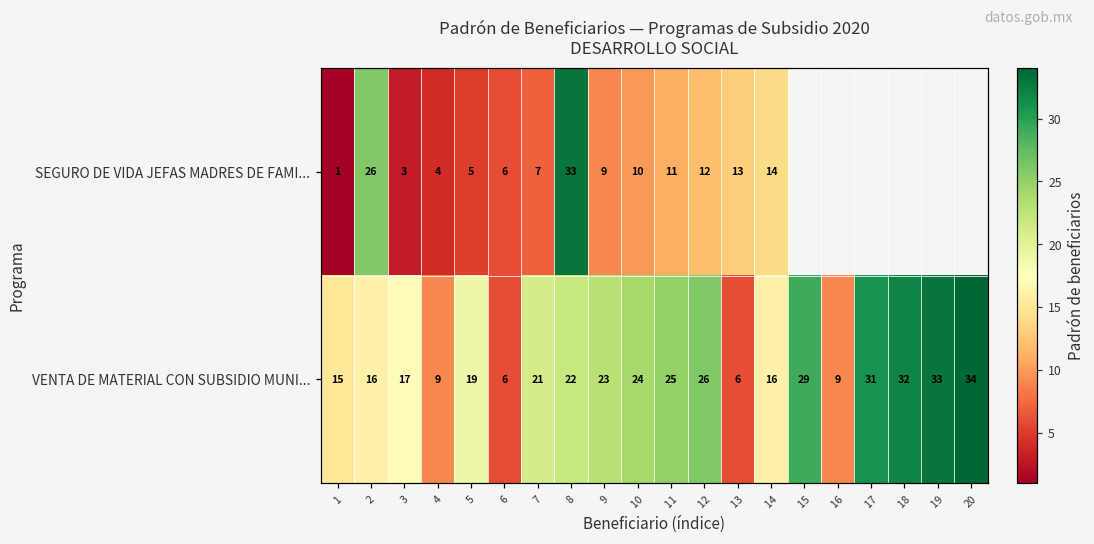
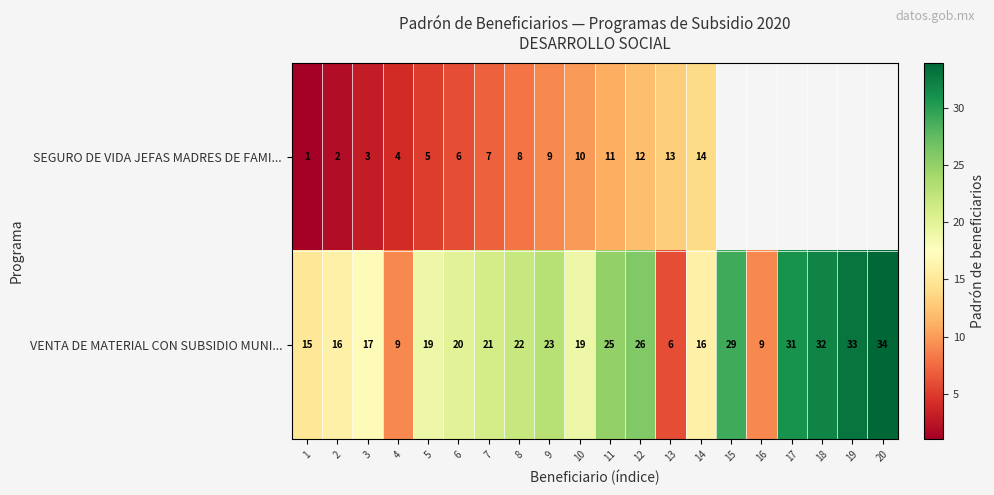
  {
    "SEGURO DE VIDA JEFAS MADRES DE FAMI...": {
      "1": 1,
-     "2": 26,
+     "2": 2,
      "3": 3,
      "4": 4,
      "5": 5,
      "6": 6,
      "7": 7,
-     "8": 33,
+     "8": 8,
      "9": 9,
      "10": 10,
      "11": 11,
      "12": 12,
      "13": 13,
      "14": 14
    },
    "VENTA DE MATERIAL CON SUBSIDIO MUNI...": {
      "1": 15,
      "2": 16,
      "3": 17,
      "4": 9,
      "5": 19,
-     "6": 6,
+     "6": 20,
      "7": 21,
      "8": 22,
      "9": 23,
-     "10": 24,
+     "10": 19,
      "11": 25,
      "12": 26,
      "13": 6,
      "14": 16,
      "15": 29,
      "16": 9,
      "17": 31,
      "18": 32,
      "19": 33,
      "20": 34
    }
  }
